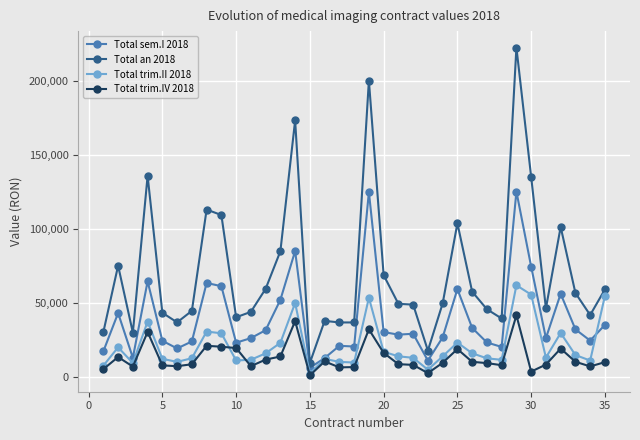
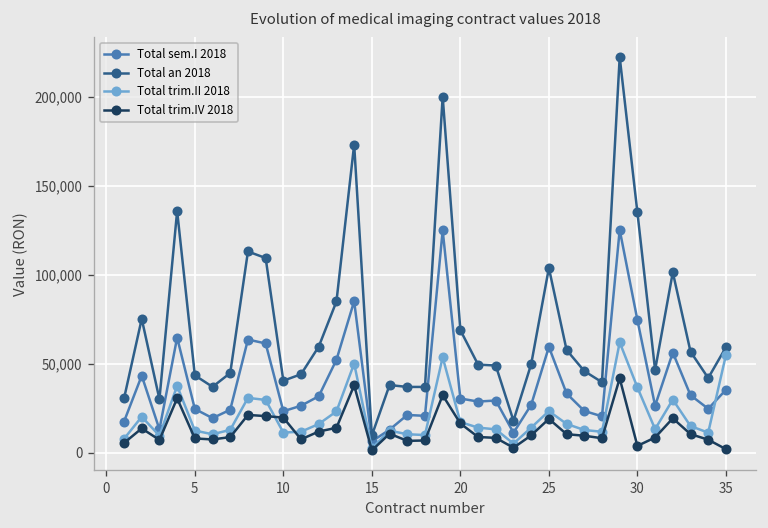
  {
    "Total trim.II 2018": {
      "5": "13,000",
      "10": "11,000",
      "25": "24,000",
-     "30": "56,000",
+     "30": "37,000",
      "35": "55,000"
    },
    "Total trim.IV 2018": {
      "5": "8,000",
      "10": "20,000",
      "25": "19,000",
      "30": "4,000",
-     "35": "10,000"
+     "35": "2,000"
    }
  }
